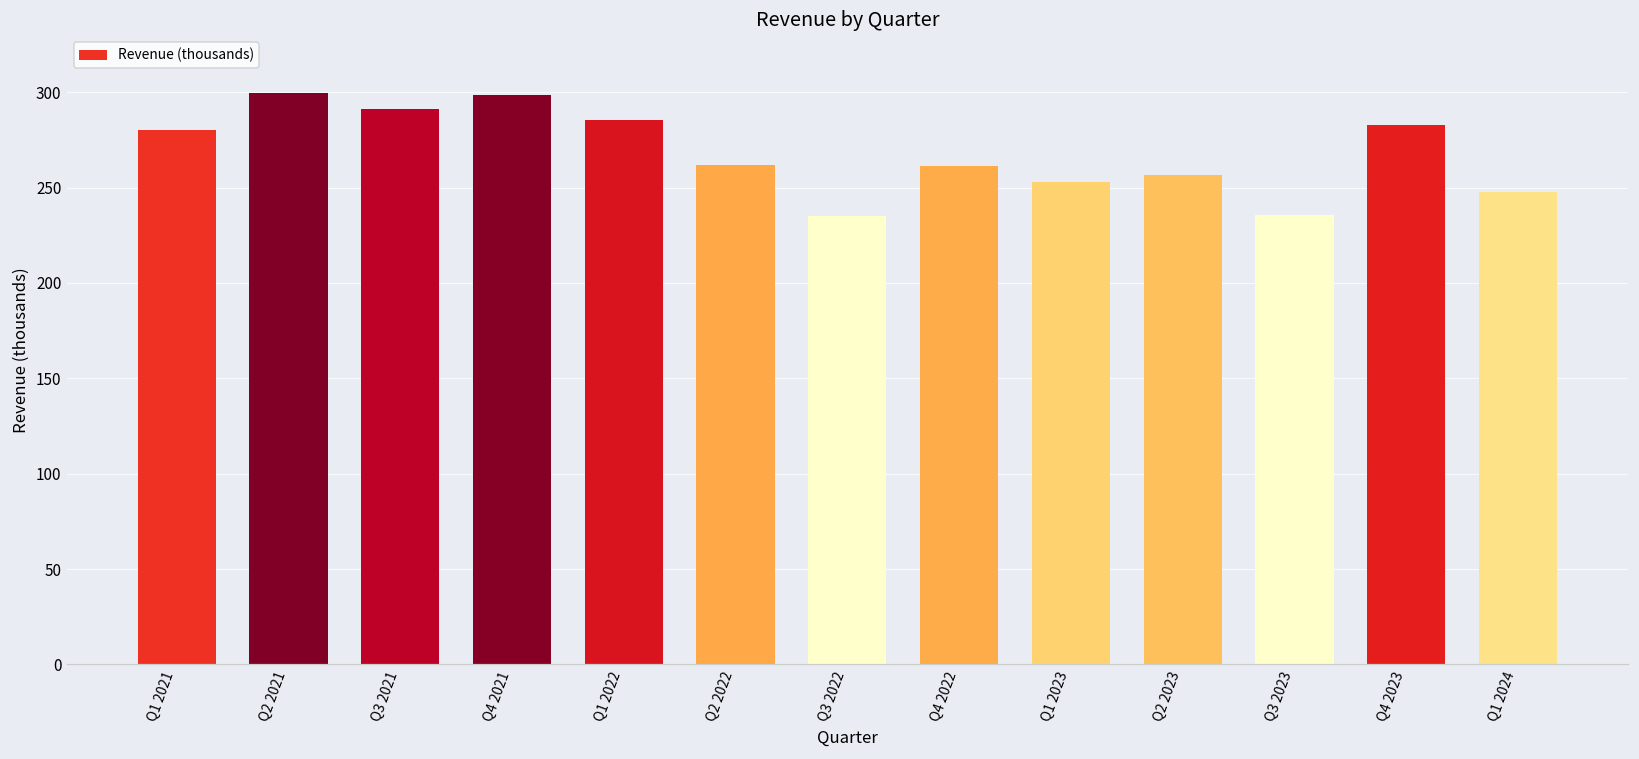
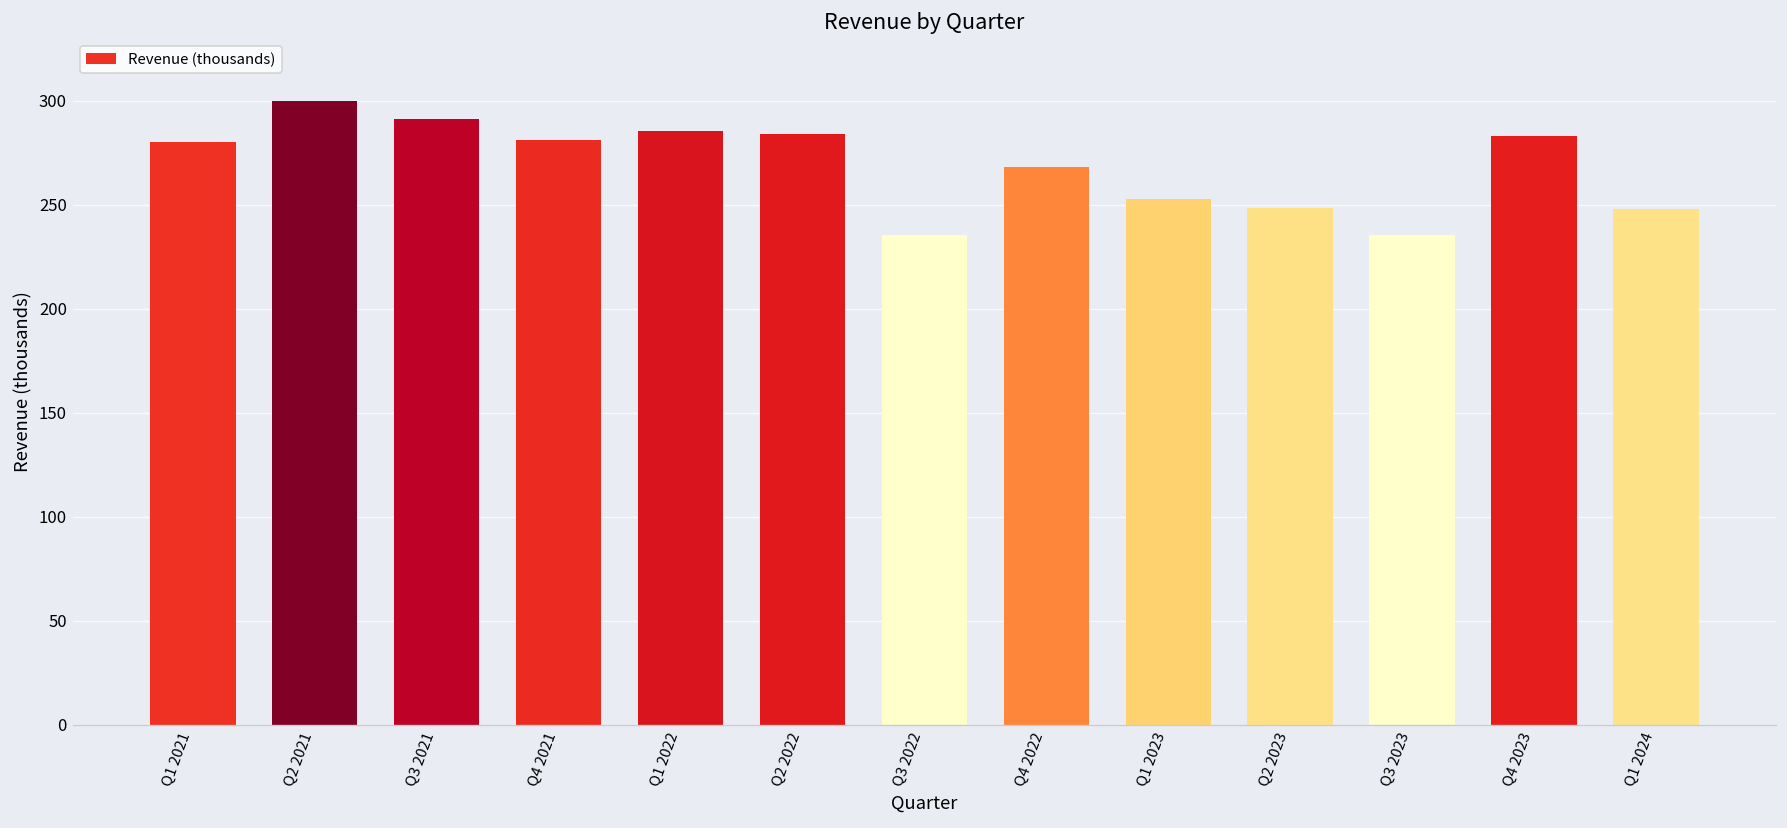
  {
    "Q1 2021": 280,
    "Q2 2021": 300,
    "Q3 2021": 291,
-   "Q4 2021": 299,
+   "Q4 2021": 281,
    "Q1 2022": 285,
-   "Q2 2022": 262,
+   "Q2 2022": 284,
    "Q3 2022": 235,
-   "Q4 2022": 261,
+   "Q4 2022": 268,
    "Q1 2023": 253,
-   "Q2 2023": 256,
+   "Q2 2023": 248,
    "Q3 2023": 235,
    "Q4 2023": 283,
    "Q1 2024": 248
  }
